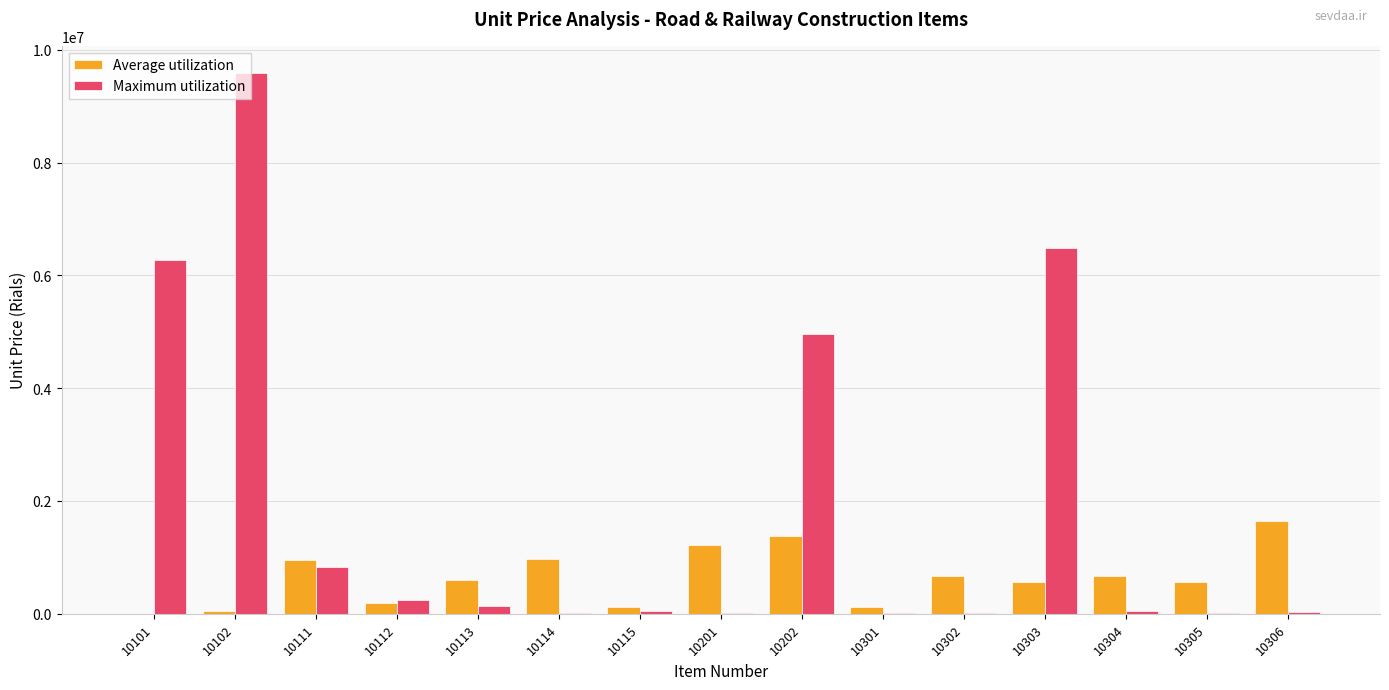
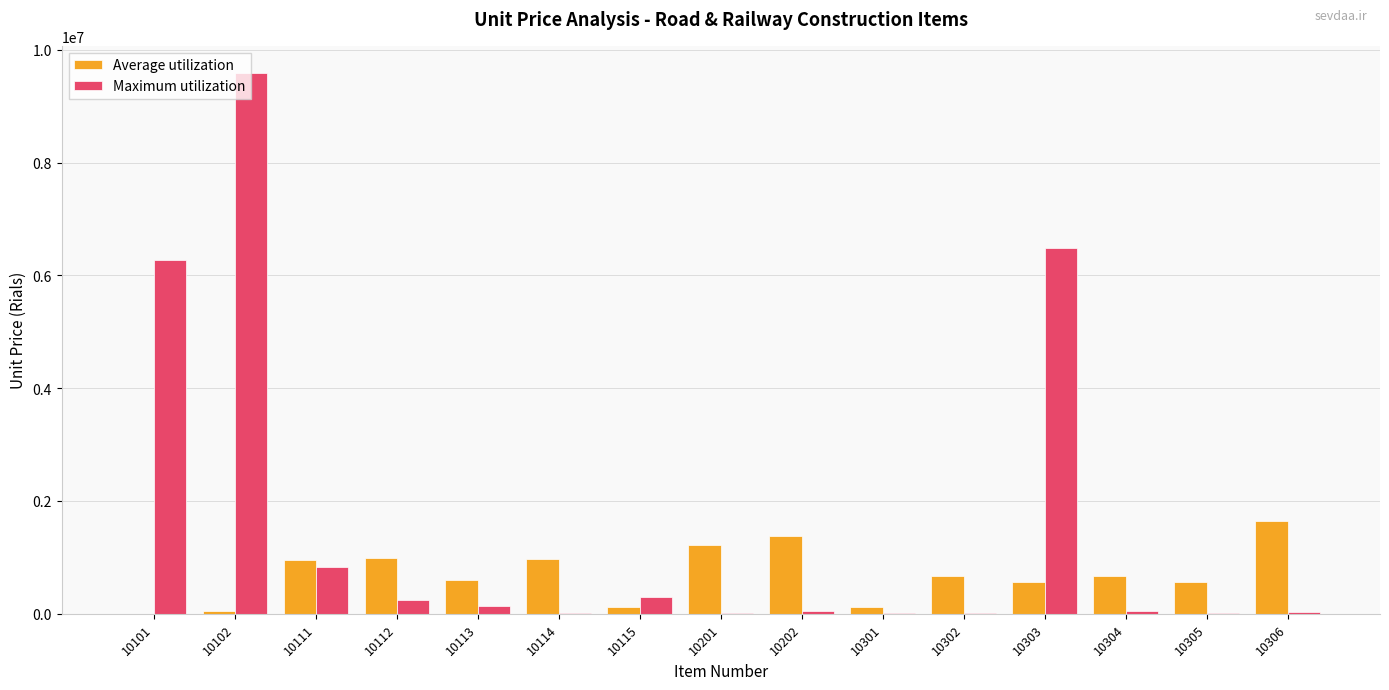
  {
    "Average utilization": {
      "10111": 1000000,
-     "10112": 200000,
+     "10112": 1000000,
      "10113": 600000,
      "10114": 1000000,
      "10115": 100000,
      "10201": 1200000,
      "10202": 1400000,
      "10301": 100000,
      "10302": 700000,
      "10303": 600000,
      "10304": 700000,
      "10305": 600000,
      "10306": 1700000
    },
    "Maximum utilization": {
      "10101": 6300000,
      "10111": 800000,
      "10112": 200000,
      "10113": 100000,
-     "10115": 0,
-     "10202": 5000000,
+     "10115": 300000,
+     "10202": 100000,
      "10303": 6500000
    }
  }
